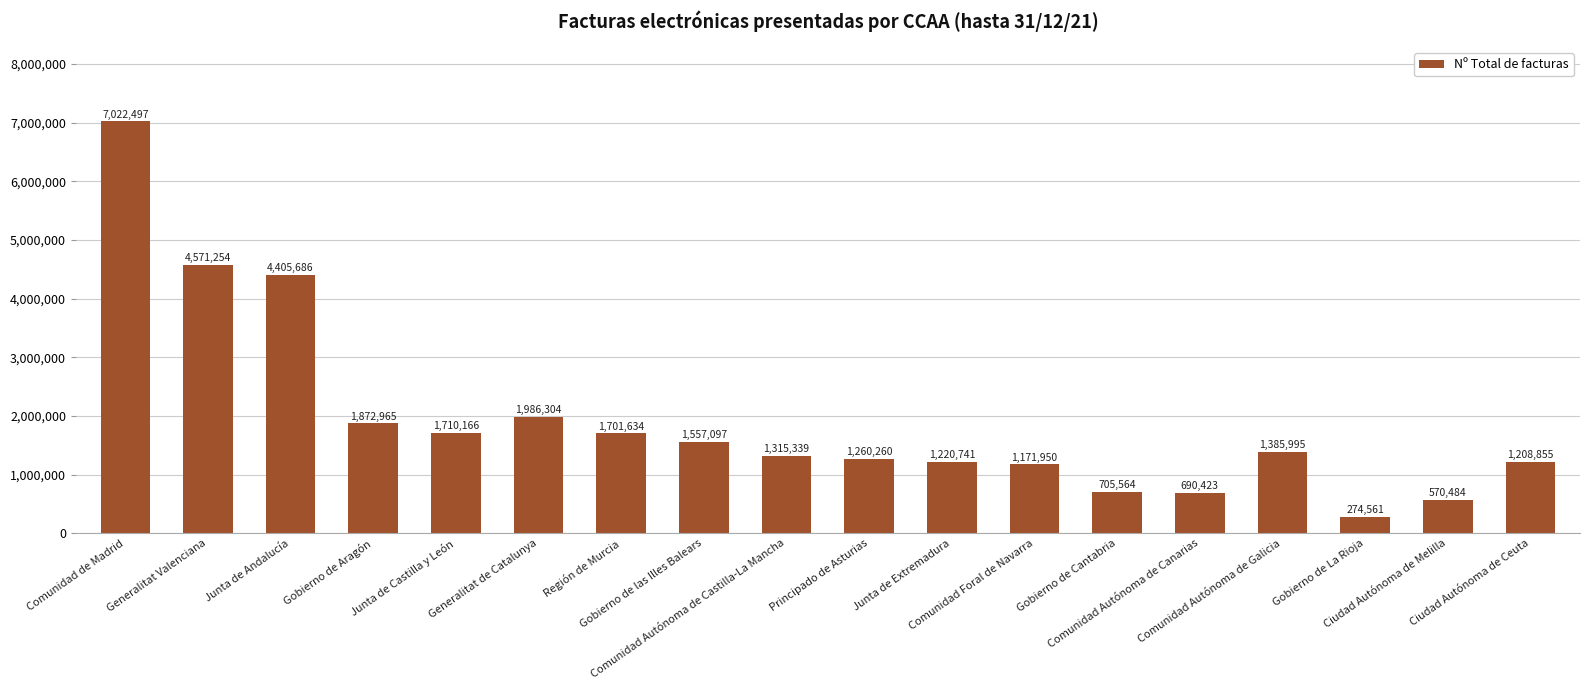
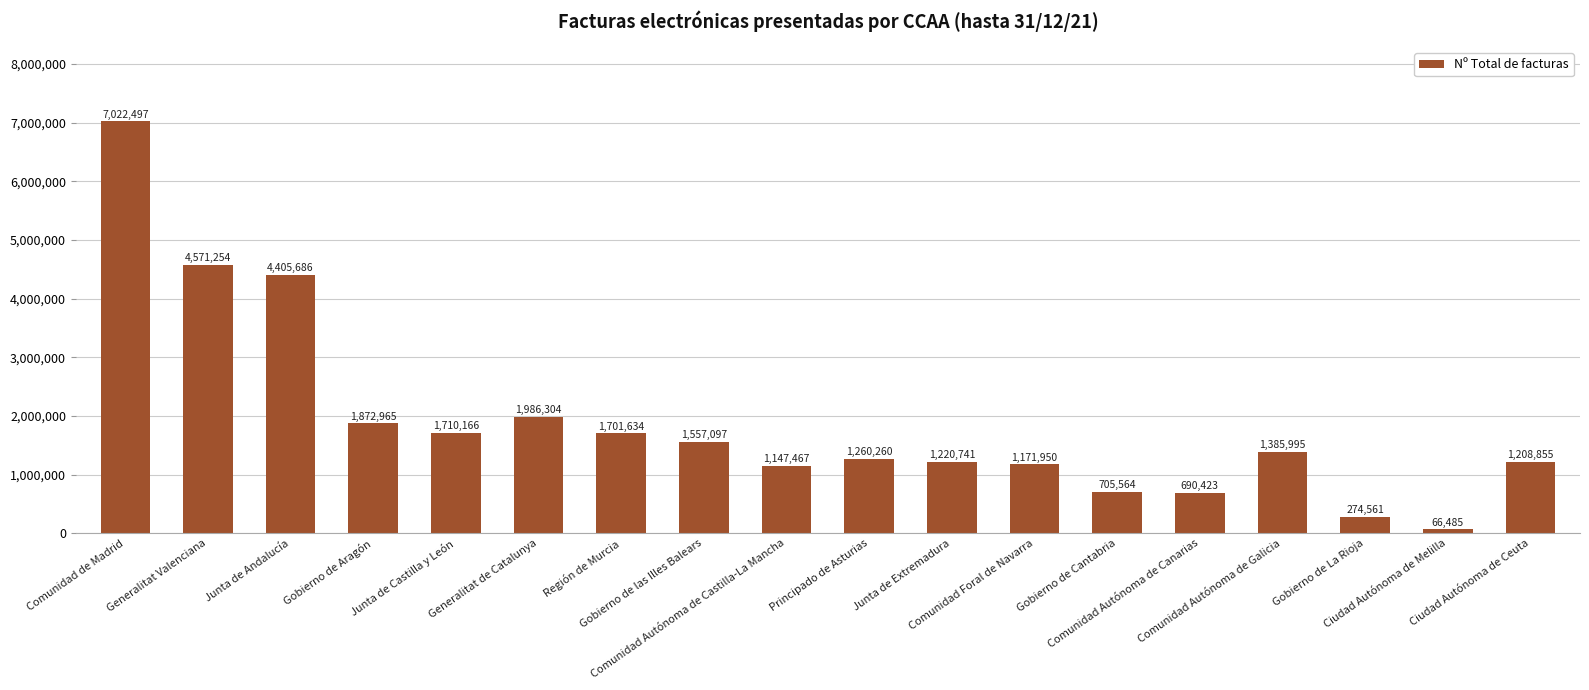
  {
    "Comunidad de Madrid": "7,022,497",
    "Generalitat Valenciana": "4,571,254",
    "Junta de Andalucía": "4,405,686",
    "Gobierno de Aragón": "1,872,965",
    "Junta de Castilla y León": "1,710,166",
    "Generalitat de Catalunya": "1,986,304",
    "Región de Murcia": "1,701,634",
    "Gobierno de las Illes Balears": "1,557,097",
-   "Comunidad Autónoma de Castilla-La Mancha": "1,315,339",
+   "Comunidad Autónoma de Castilla-La Mancha": "1,147,467",
    "Principado de Asturias": "1,260,260",
    "Junta de Extremadura": "1,220,741",
    "Comunidad Foral de Navarra": "1,171,950",
    "Gobierno de Cantabria": "705,564",
    "Comunidad Autónoma de Canarias": "690,423",
    "Comunidad Autónoma de Galicia": "1,385,995",
    "Gobierno de La Rioja": "274,561",
-   "Ciudad Autónoma de Melilla": "570,484",
+   "Ciudad Autónoma de Melilla": "66,485",
    "Ciudad Autónoma de Ceuta": "1,208,855"
  }
